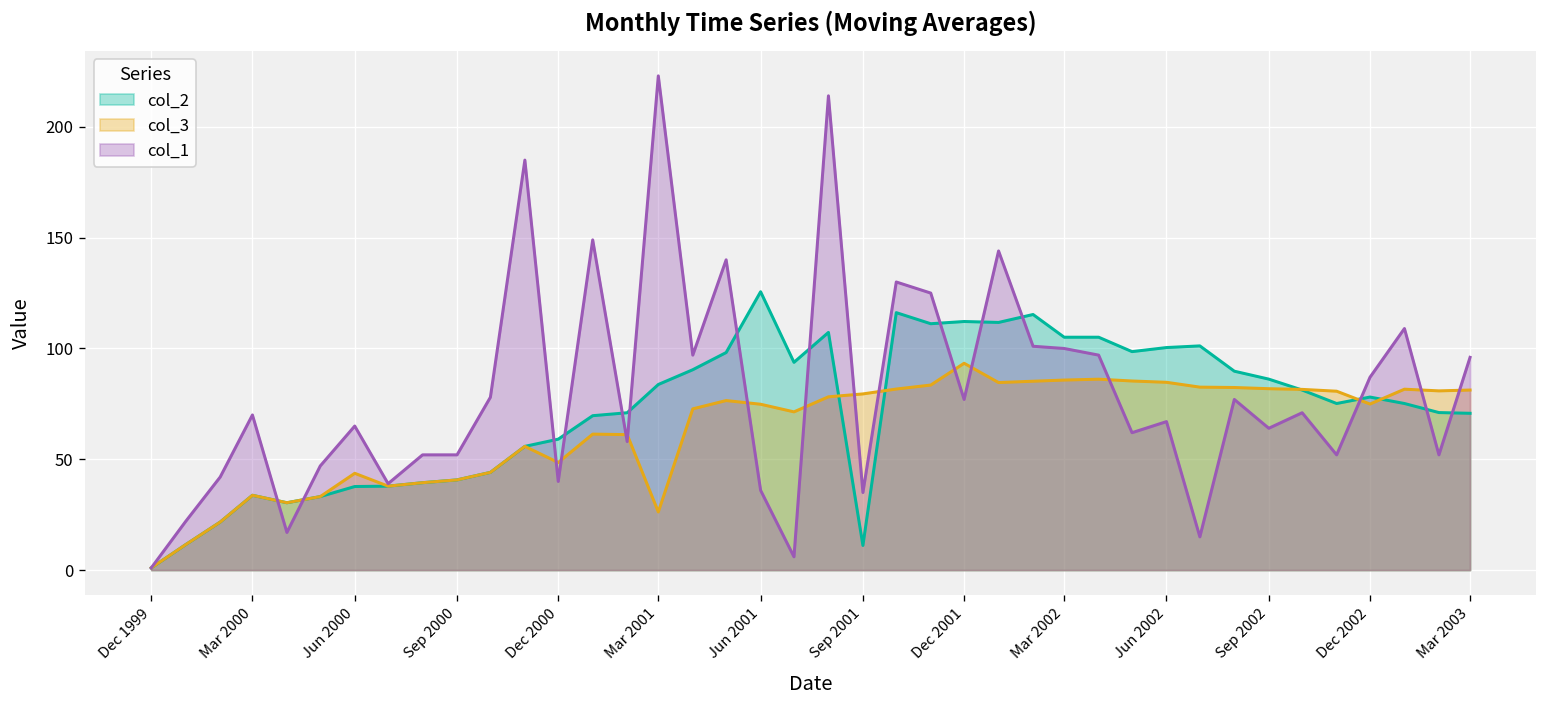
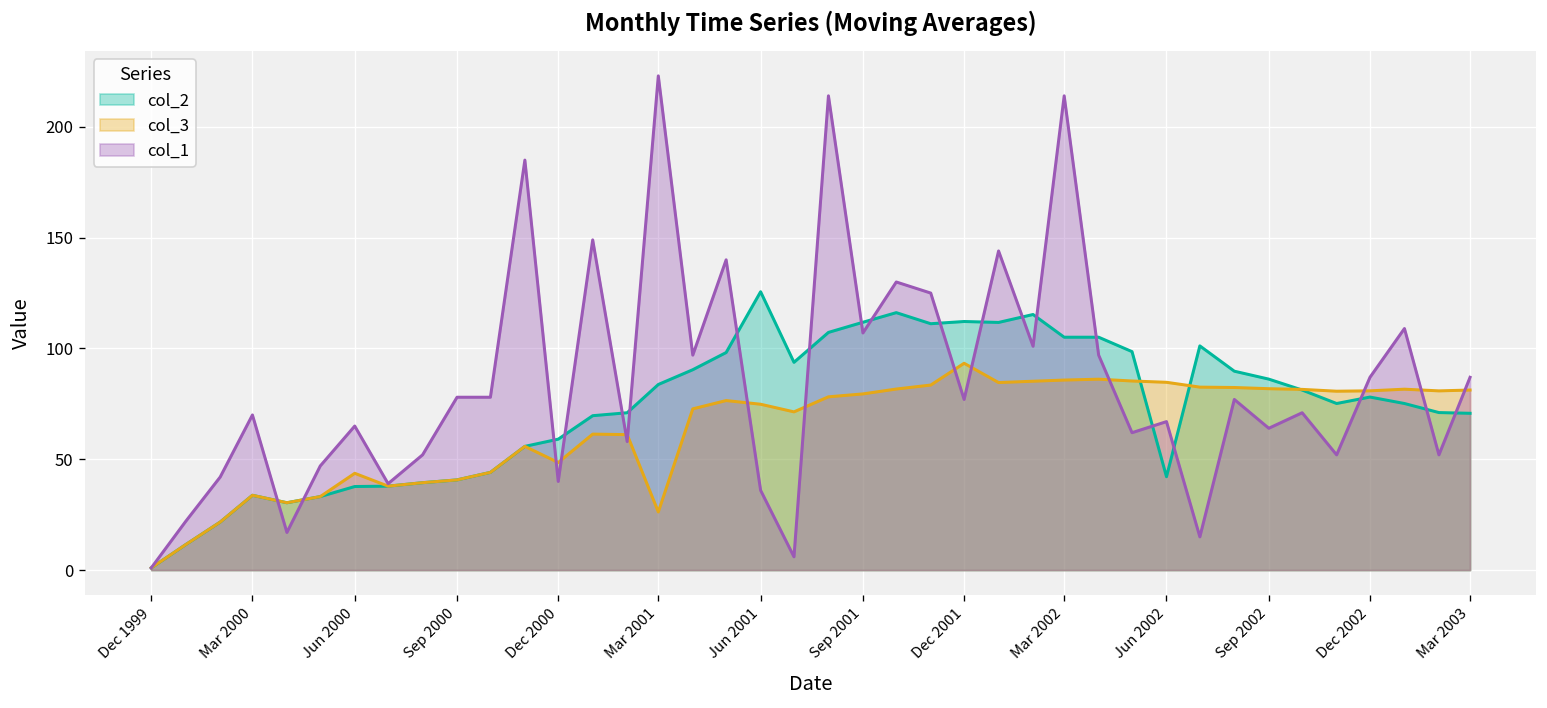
  {
    "col_2": {
      "Jun 2000": 38,
      "Dec 2000": 59,
      "Mar 2001": 84,
      "Jun 2001": 126,
-     "Sep 2001": 11,
+     "Sep 2001": 112,
      "Dec 2001": 112,
      "Mar 2002": 105,
-     "Jun 2002": 100,
+     "Jun 2002": 42,
      "Sep 2002": 86,
      "Dec 2002": 78,
      "Mar 2003": 71
    },
    "col_3": {
      "Jun 2000": 44,
      "Dec 2000": 49,
      "Mar 2001": 26,
      "Jun 2001": 75,
      "Sep 2001": 80,
      "Dec 2001": 93,
      "Mar 2002": 86,
      "Jun 2002": 85,
      "Sep 2002": 82,
-     "Dec 2002": 75,
+     "Dec 2002": 81,
      "Mar 2003": 81
    },
    "col_1": {
      "Mar 2000": 70,
      "Jun 2000": 65,
-     "Sep 2000": 52,
+     "Sep 2000": 78,
      "Dec 2000": 40,
      "Mar 2001": 223,
      "Jun 2001": 36,
-     "Sep 2001": 35,
+     "Sep 2001": 107,
      "Dec 2001": 77,
-     "Mar 2002": 100,
+     "Mar 2002": 214,
      "Jun 2002": 67,
      "Sep 2002": 64,
      "Dec 2002": 87,
-     "Mar 2003": 96
+     "Mar 2003": 87
    }
  }
